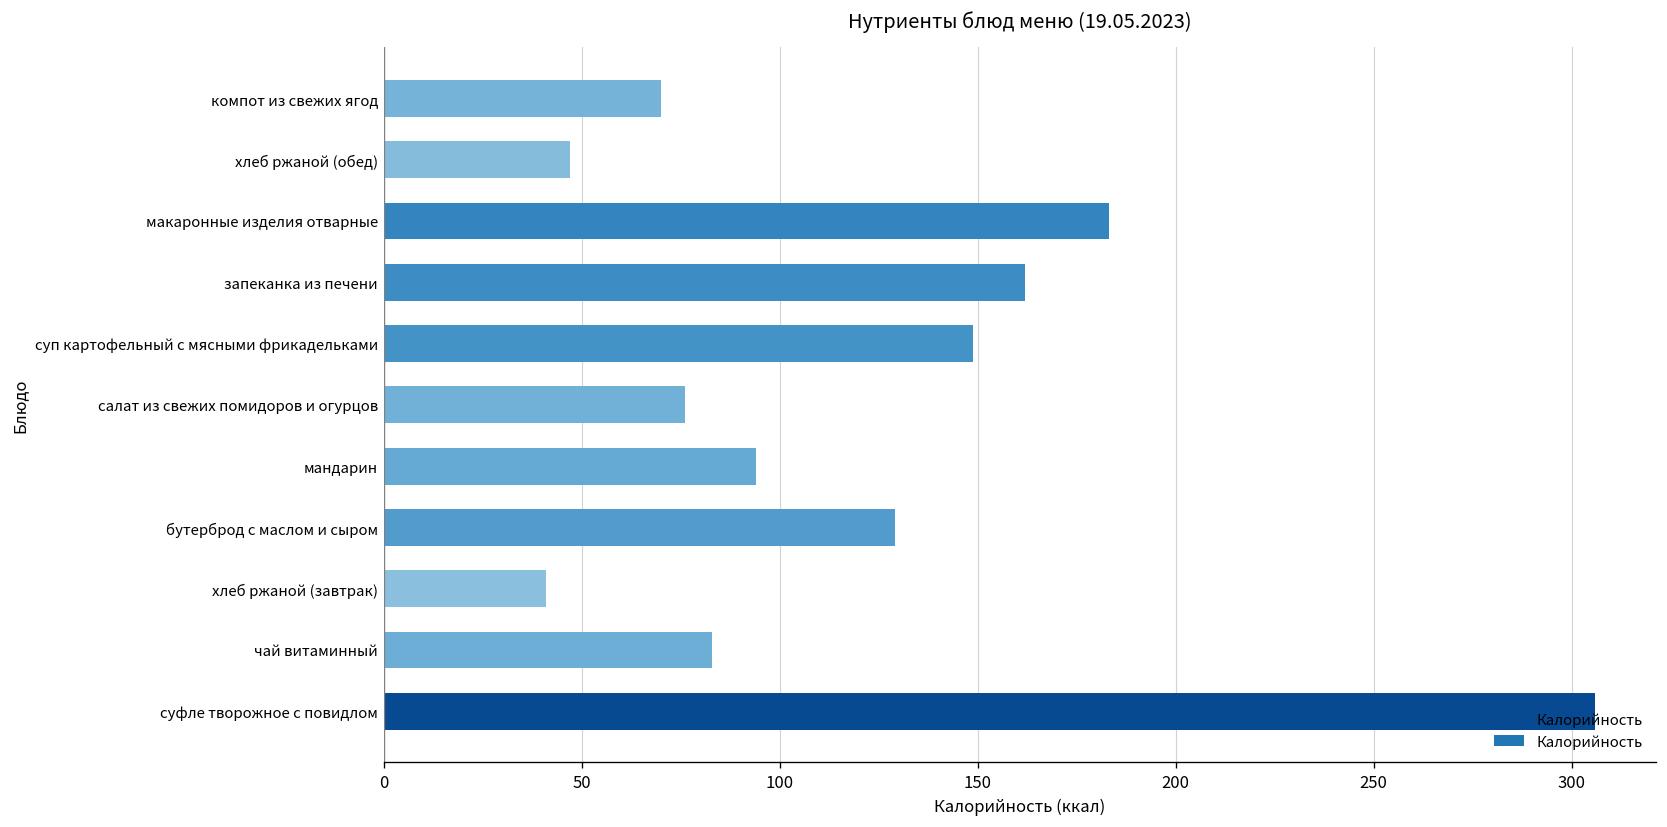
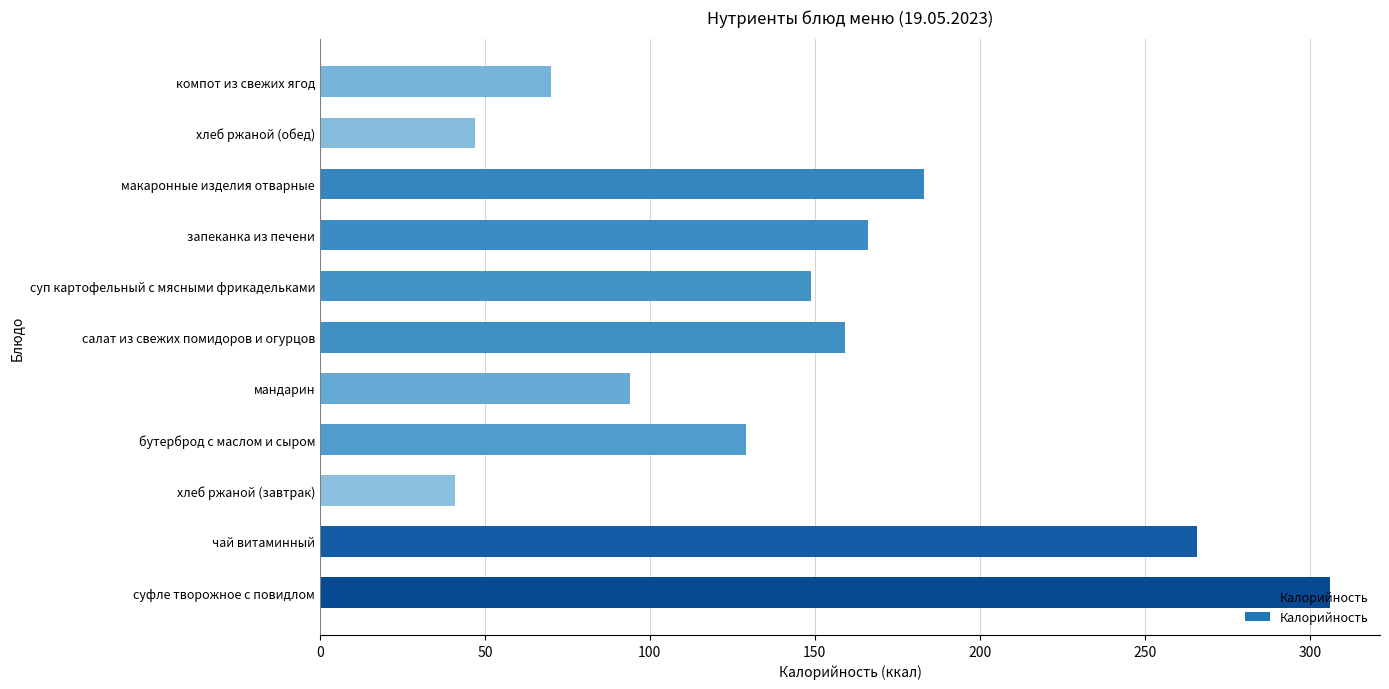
  {
    "компот из свежих ягод": 70,
    "хлеб ржаной (обед)": 47,
    "макаронные изделия отварные": 183,
-   "запеканка из печени": 162,
+   "запеканка из печени": 166,
    "суп картофельный с мясными фрикадельками": 149,
-   "салат из свежих помидоров и огурцов": 76,
+   "салат из свежих помидоров и огурцов": 159,
    "мандарин": 94,
    "бутерброд с маслом и сыром": 129,
    "хлеб ржаной (завтрак)": 41,
-   "чай витаминный": 83,
+   "чай витаминный": 266,
    "суфле творожное с повидлом": 306
  }
